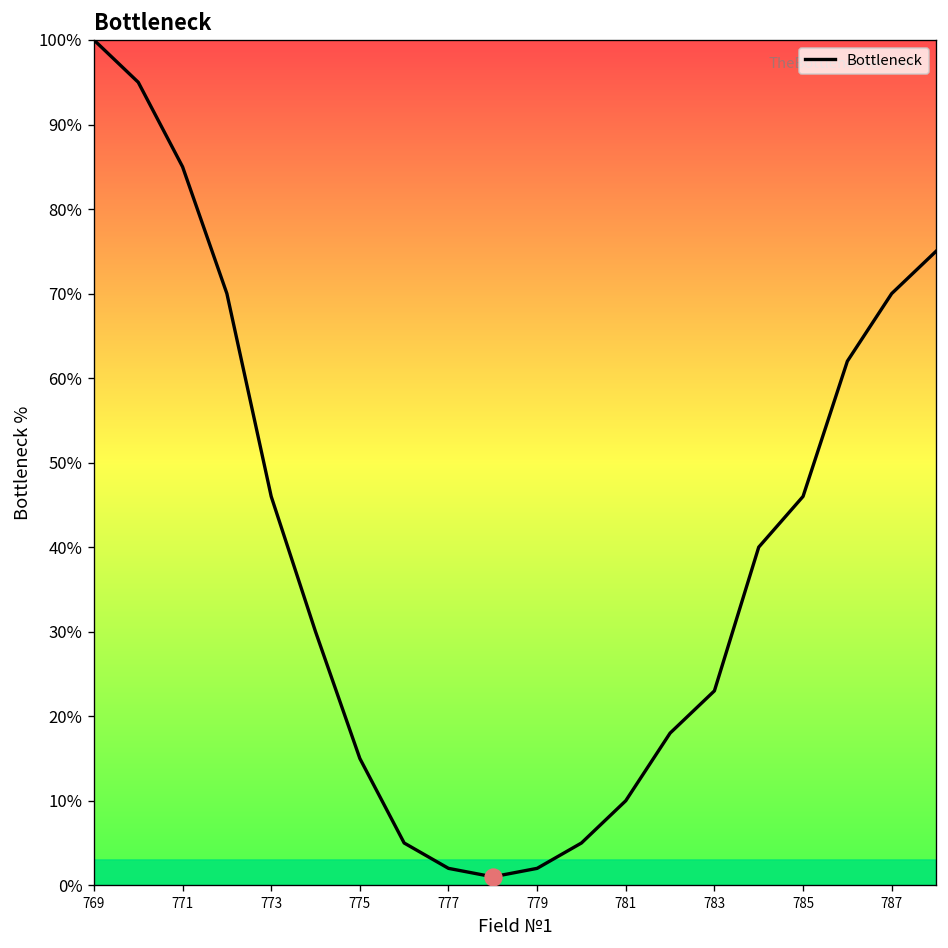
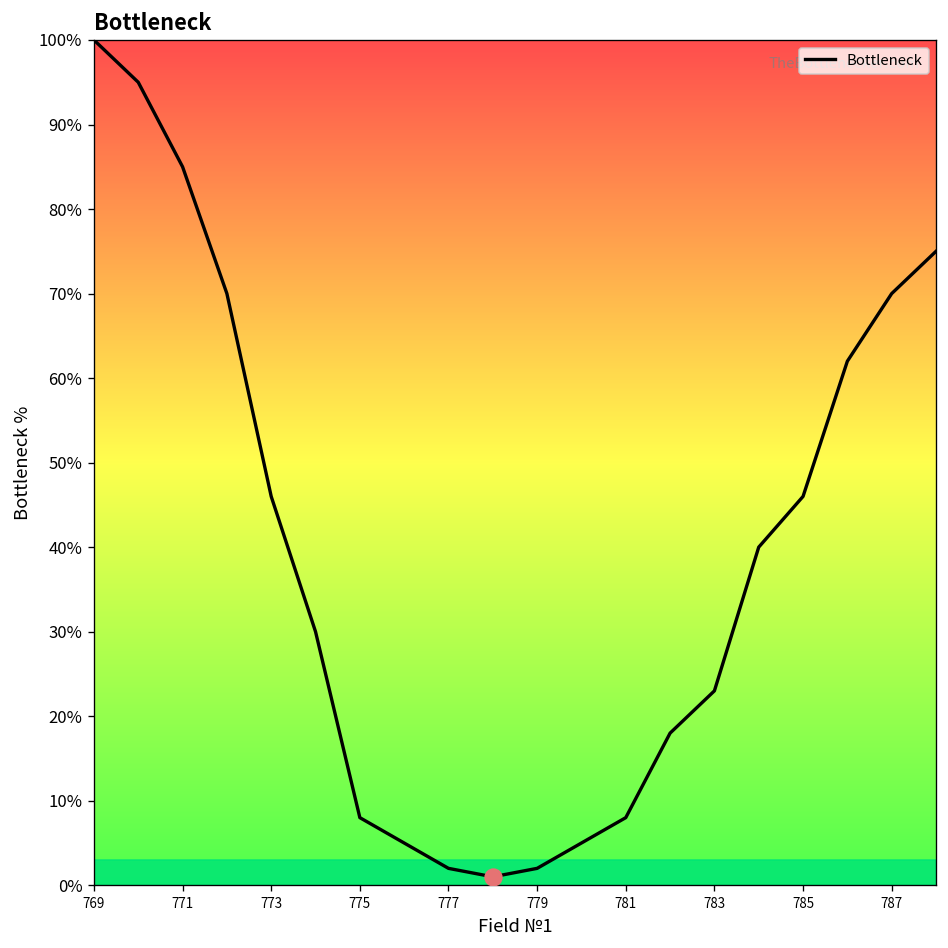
  {
    "Bottleneck": {
      "769": "100%",
      "771": "85%",
      "773": "46%",
-     "775": "15%",
-     "781": "10%",
+     "775": "8%",
+     "781": "8%",
      "783": "23%",
      "785": "46%",
      "787": "70%"
    }
  }
